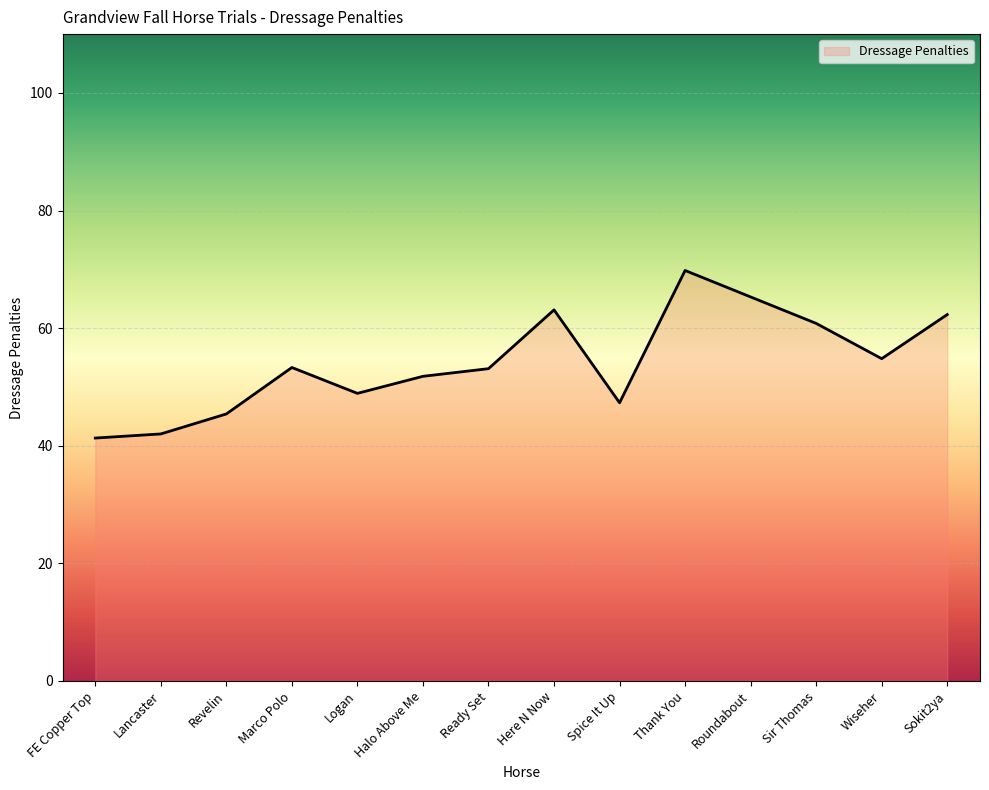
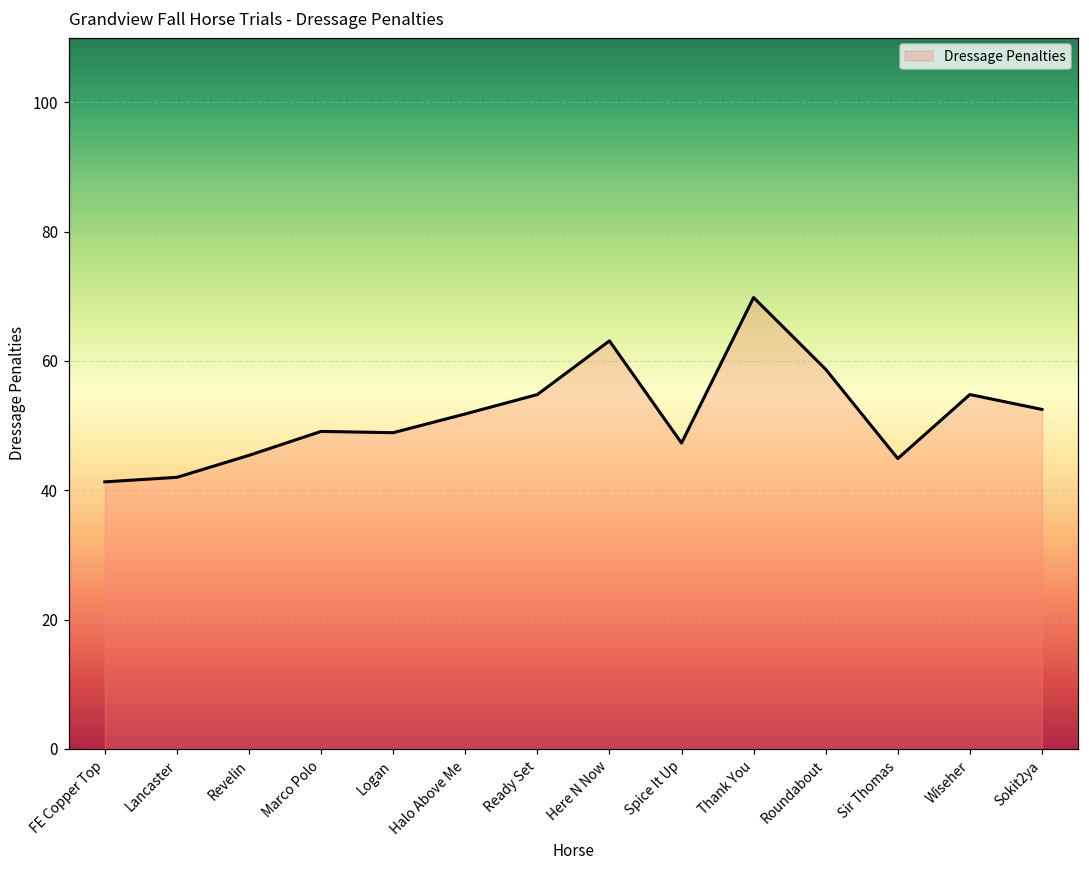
  {
    "FE Copper Top": 41,
    "Lancaster": 42,
    "Revelin": 45,
-   "Marco Polo": 53,
+   "Marco Polo": 49,
    "Logan": 49,
    "Halo Above Me": 52,
-   "Ready Set": 53,
+   "Ready Set": 55,
    "Here N Now": 63,
    "Spice It Up": 47,
    "Thank You": 70,
-   "Roundabout": 65,
-   "Sir Thomas": 61,
+   "Roundabout": 59,
+   "Sir Thomas": 45,
    "Wiseher": 55,
-   "Sokit2ya": 62
+   "Sokit2ya": 53
  }
